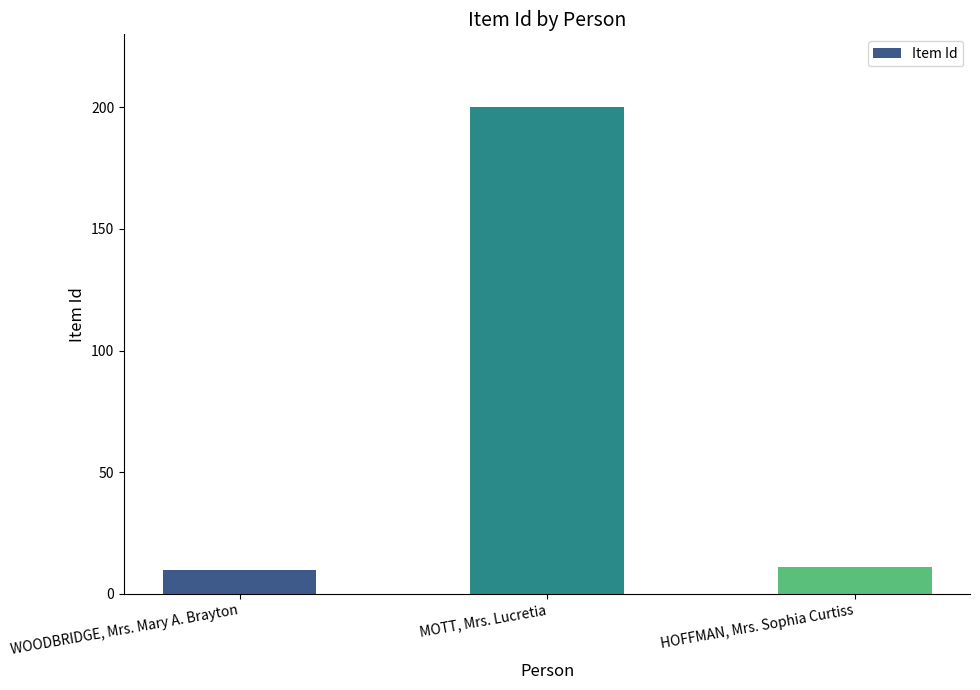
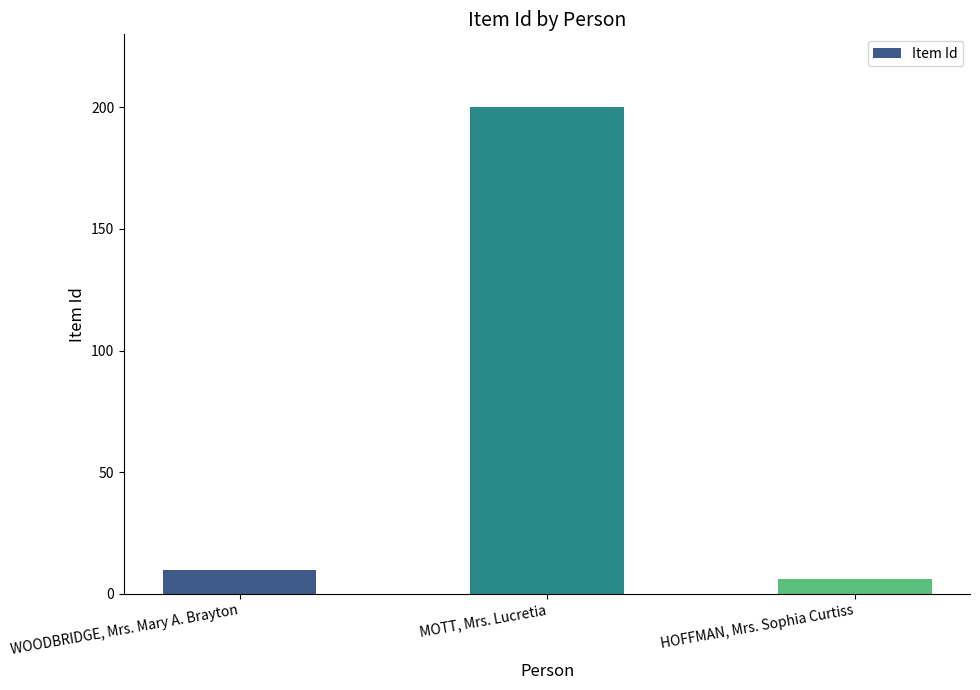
  {
    "WOODBRIDGE, Mrs. Mary A. Brayton": 10,
    "MOTT, Mrs. Lucretia": 200,
-   "HOFFMAN, Mrs. Sophia Curtiss": 11
+   "HOFFMAN, Mrs. Sophia Curtiss": 6
  }
